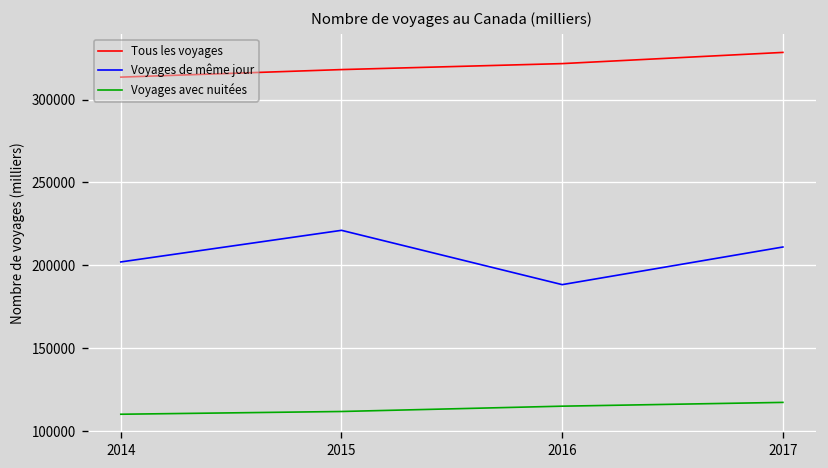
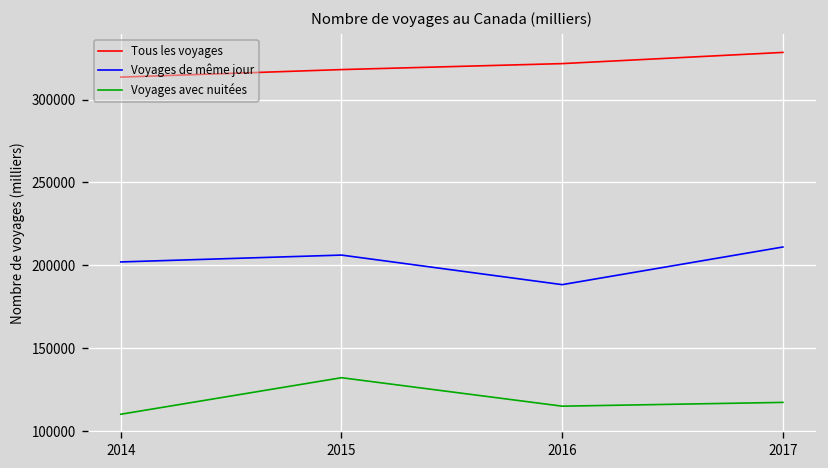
  {
    "Tous les voyages": {
      "2015": 318000,
      "2016": 322000,
      "2017": 328000
    },
    "Voyages de même jour": {
      "2014": 202000,
-     "2015": 221000,
+     "2015": 206000,
      "2016": 188000,
      "2017": 211000
    },
    "Voyages avec nuitées": {
      "2014": 110000,
-     "2015": 112000,
+     "2015": 132000,
      "2016": 115000,
      "2017": 117000
    }
  }
